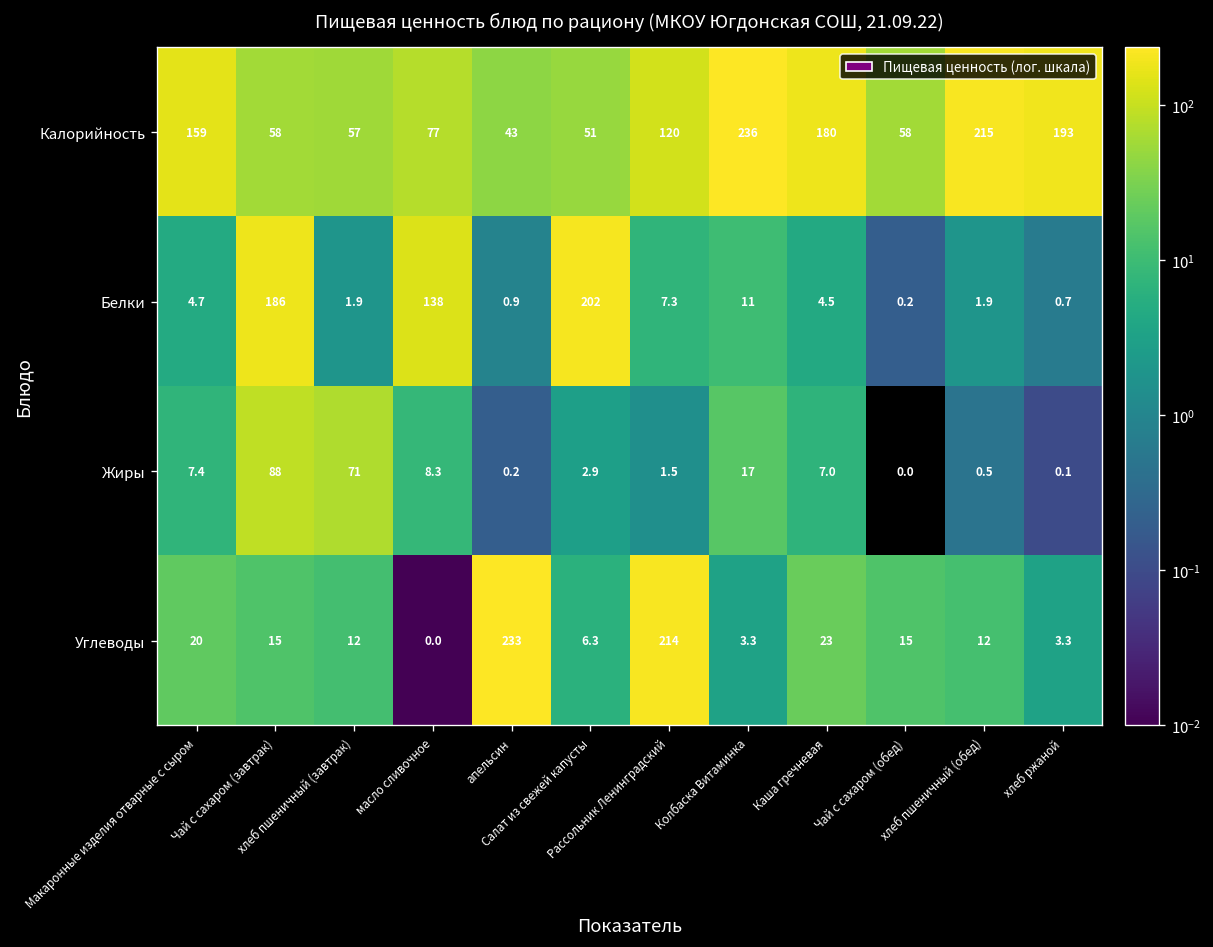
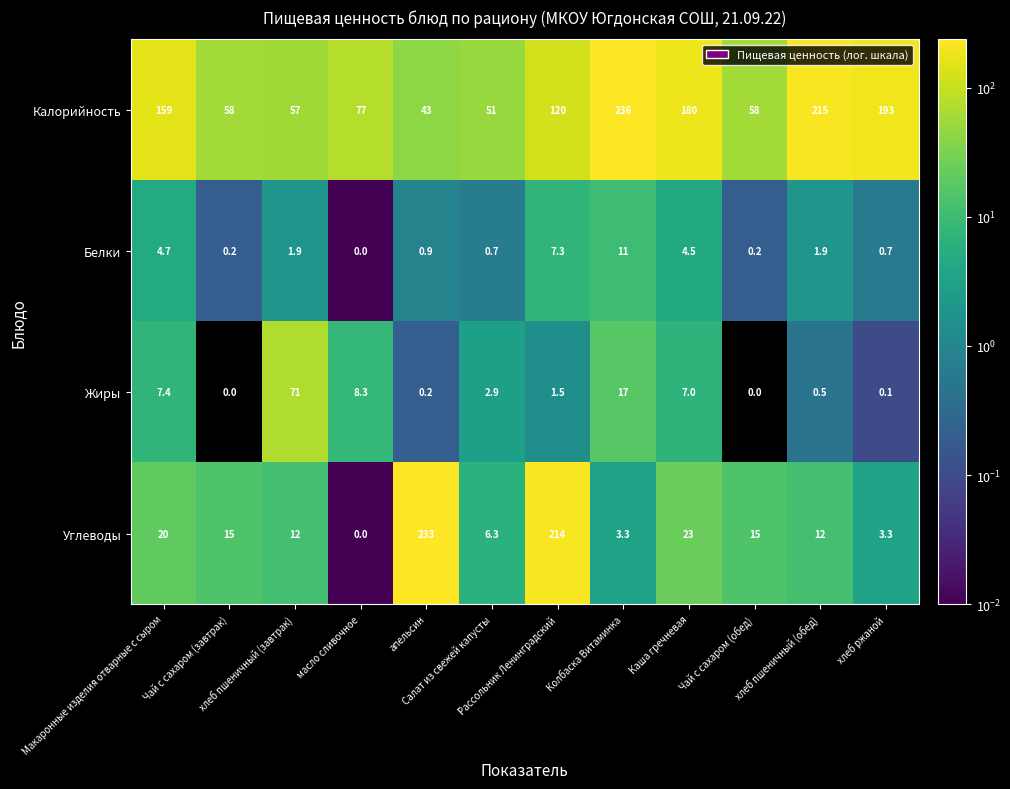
  {
    "Калорийность": {
      "Макаронные изделия отварные с сыром": 159,
      "Чай с сахаром (завтрак)": 58,
      "хлеб пшеничный (завтрак)": 57,
      "масло сливочное": 77,
      "апельсин": 43,
      "Салат из свежей капусты": 51,
      "Рассольник Ленинградский": 120,
      "Колбаска Витаминка": 236,
      "Каша гречневая": 180,
      "Чай с сахаром (обед)": 58,
      "хлеб пшеничный (обед)": 215,
      "хлеб ржаной": 193
    },
    "Белки": {
      "Макаронные изделия отварные с сыром": 4.7,
-     "Чай с сахаром (завтрак)": 186,
+     "Чай с сахаром (завтрак)": 0.2,
      "хлеб пшеничный (завтрак)": 1.9,
-     "масло сливочное": 138,
+     "масло сливочное": 0.0,
      "апельсин": 0.9,
-     "Салат из свежей капусты": 202,
+     "Салат из свежей капусты": 0.7,
      "Рассольник Ленинградский": 7.3,
      "Колбаска Витаминка": 11,
      "Каша гречневая": 4.5,
      "Чай с сахаром (обед)": 0.2,
      "хлеб пшеничный (обед)": 1.9,
      "хлеб ржаной": 0.7
    },
    "Жиры": {
      "Макаронные изделия отварные с сыром": 7.4,
-     "Чай с сахаром (завтрак)": 88,
+     "Чай с сахаром (завтрак)": 0.0,
      "хлеб пшеничный (завтрак)": 71,
      "масло сливочное": 8.3,
      "апельсин": 0.2,
      "Салат из свежей капусты": 2.9,
      "Рассольник Ленинградский": 1.5,
      "Колбаска Витаминка": 17,
      "Каша гречневая": 7.0,
      "Чай с сахаром (обед)": 0.0,
      "хлеб пшеничный (обед)": 0.5,
      "хлеб ржаной": 0.1
    },
    "Углеводы": {
      "Макаронные изделия отварные с сыром": 20,
      "Чай с сахаром (завтрак)": 15,
      "хлеб пшеничный (завтрак)": 12,
      "масло сливочное": 0.0,
      "апельсин": 233,
      "Салат из свежей капусты": 6.3,
      "Рассольник Ленинградский": 214,
      "Колбаска Витаминка": 3.3,
      "Каша гречневая": 23,
      "Чай с сахаром (обед)": 15,
      "хлеб пшеничный (обед)": 12,
      "хлеб ржаной": 3.3
    }
  }
